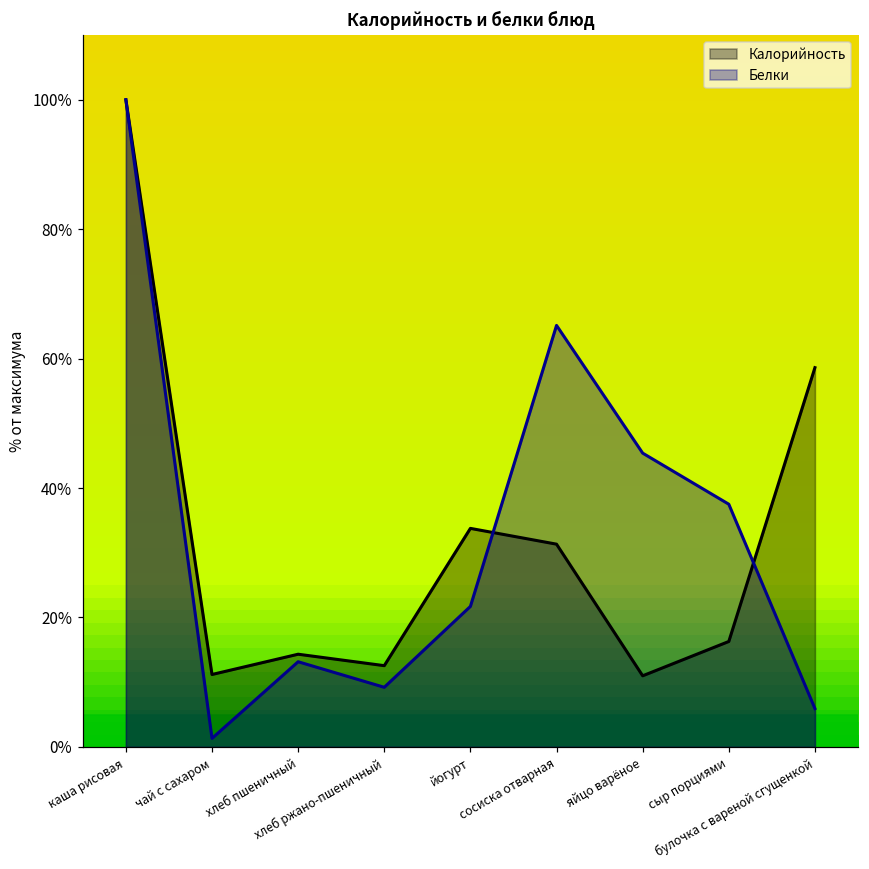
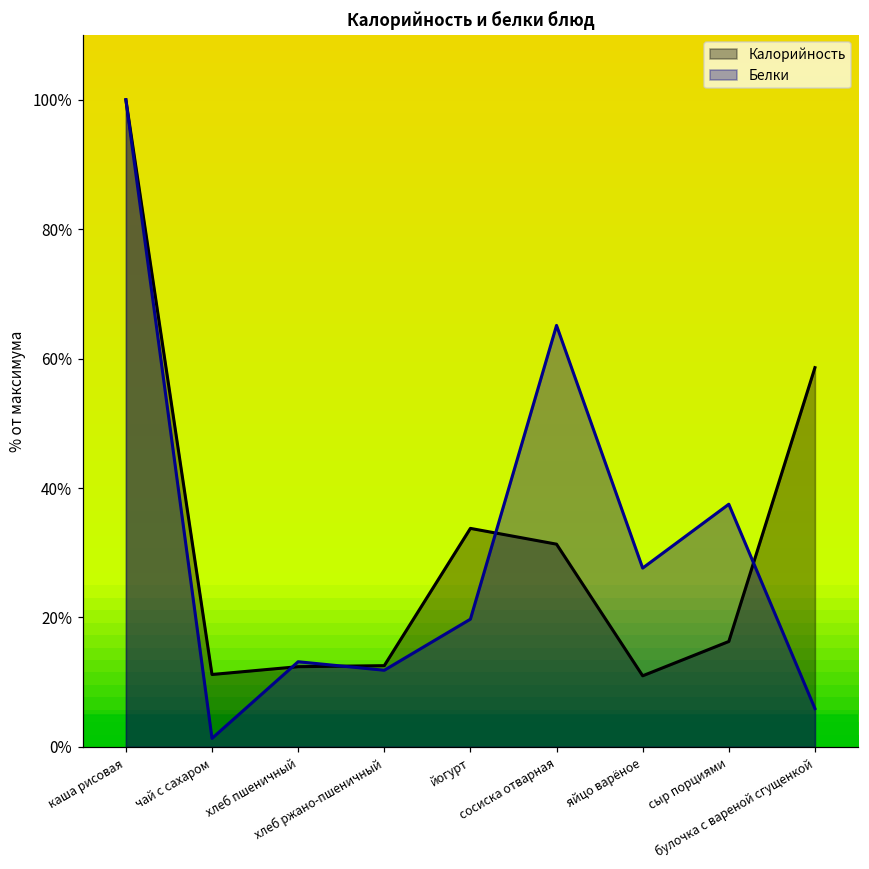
  {
    "Калорийность": {
      "чай с сахаром": "11%",
-     "хлеб пшеничный": "14%",
+     "хлеб пшеничный": "12%",
      "хлеб ржано-пшеничный": "13%",
      "йогурт": "34%",
      "сосиска отварная": "31%",
      "яйцо варёное": "11%",
      "сыр порциями": "16%",
      "булочка с вареной сгущенкой": "59%"
    },
    "Белки": {
      "хлеб пшеничный": "13%",
-     "хлеб ржано-пшеничный": "9%",
-     "йогурт": "22%",
+     "хлеб ржано-пшеничный": "12%",
+     "йогурт": "20%",
      "сосиска отварная": "65%",
-     "яйцо варёное": "45%",
+     "яйцо варёное": "28%",
      "сыр порциями": "38%",
      "булочка с вареной сгущенкой": "6%"
    }
  }
